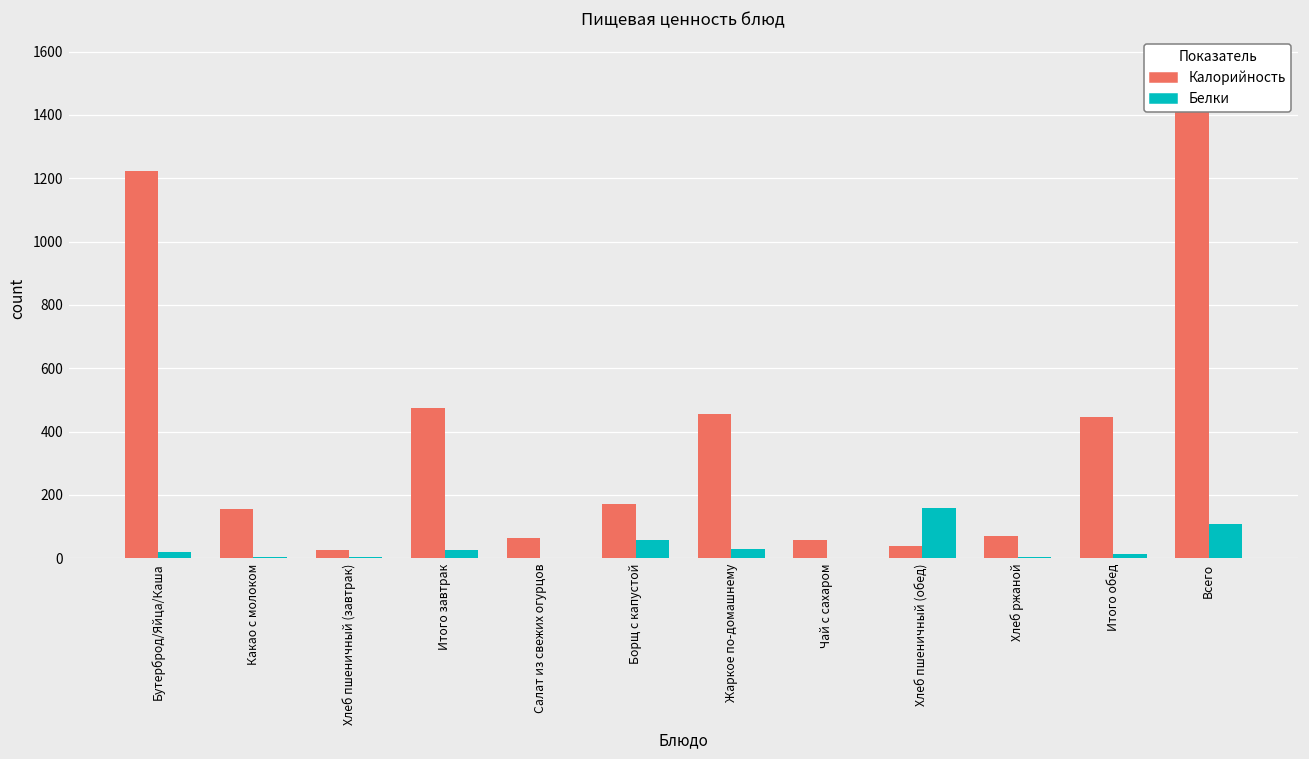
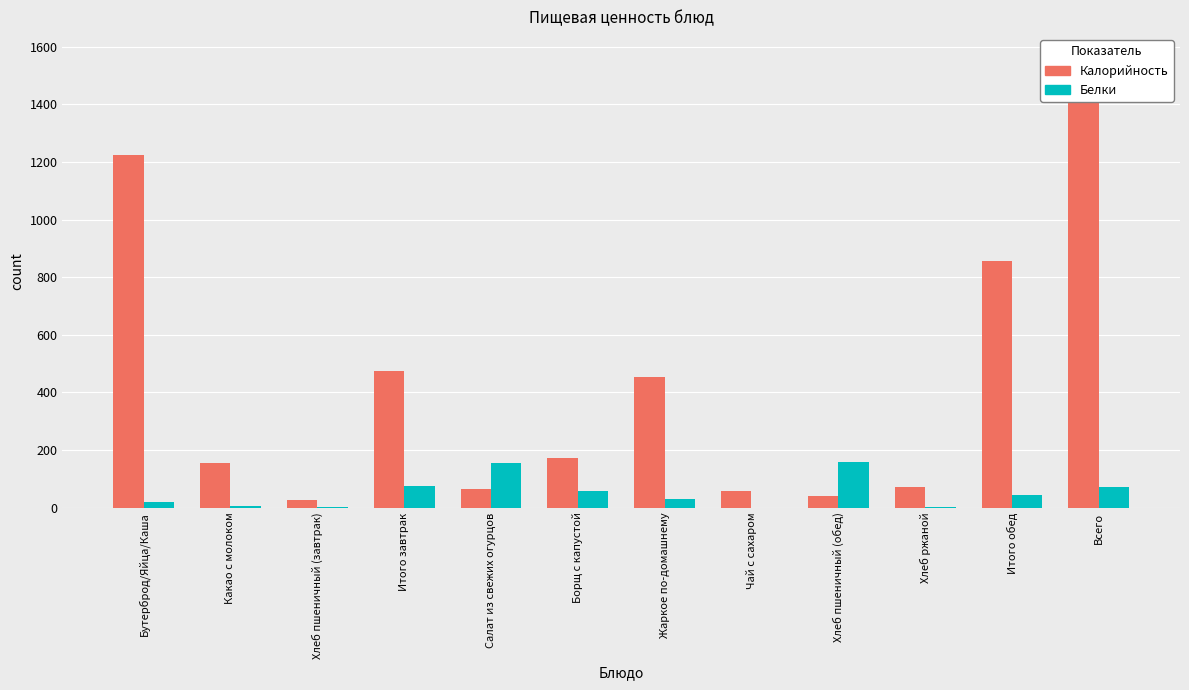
  {
    "Калорийность": {
      "Бутерброд/Яйца/Каша": 1220,
      "Какао с молоком": 160,
      "Хлеб пшеничный (завтрак)": 30,
      "Итого завтрак": 480,
      "Салат из свежих огурцов": 60,
      "Борщ с капустой": 170,
      "Жаркое по-домашнему": 460,
      "Чай с сахаром": 60,
      "Хлеб пшеничный (обед)": 40,
      "Хлеб ржаной": 70,
-     "Итого обед": 450
+     "Итого обед": 860
    },
    "Белки": {
      "Бутерброд/Яйца/Каша": 20,
-     "Итого завтрак": 30,
-     "Салат из свежих огурцов": 0,
+     "Итого завтрак": 70,
+     "Салат из свежих огурцов": 150,
      "Борщ с капустой": 60,
      "Жаркое по-домашнему": 30,
      "Хлеб пшеничный (обед)": 160,
-     "Итого обед": 10,
-     "Всего": 110
+     "Итого обед": 40,
+     "Всего": 70
    }
  }
